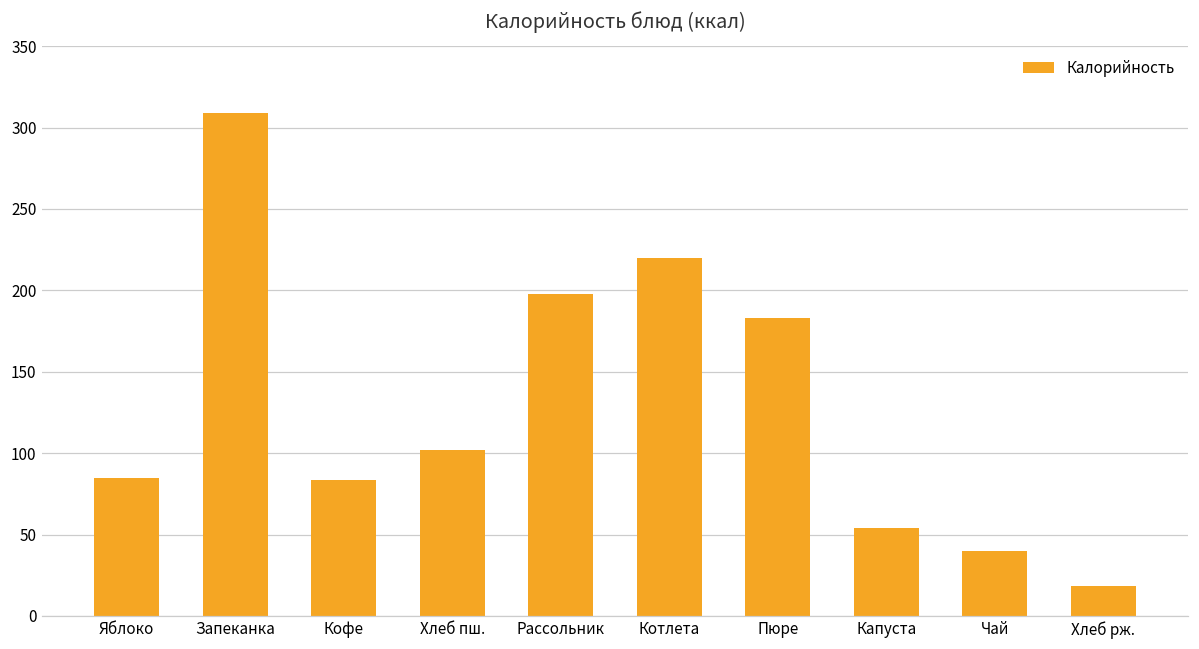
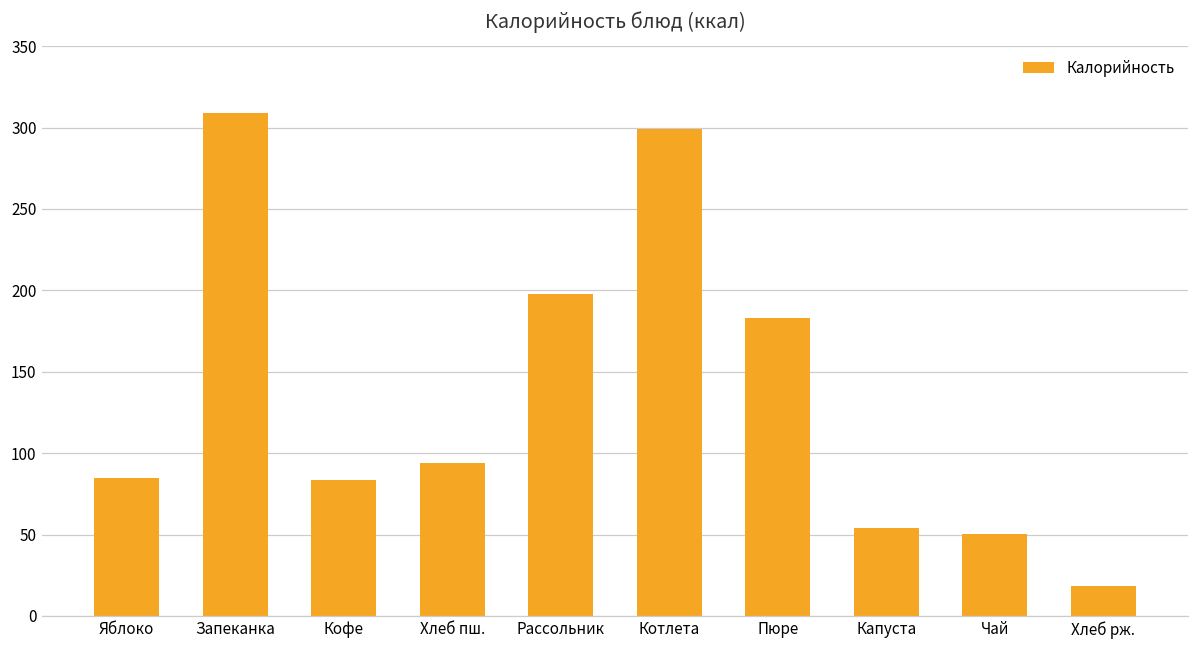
  {
    "Яблоко": 85,
    "Запеканка": 309,
    "Кофе": 84,
-   "Хлеб пш.": 102,
+   "Хлеб пш.": 94,
    "Рассольник": 198,
-   "Котлета": 220,
+   "Котлета": 299,
    "Пюре": 183,
    "Капуста": 54,
-   "Чай": 40,
+   "Чай": 50,
    "Хлеб рж.": 19
  }
